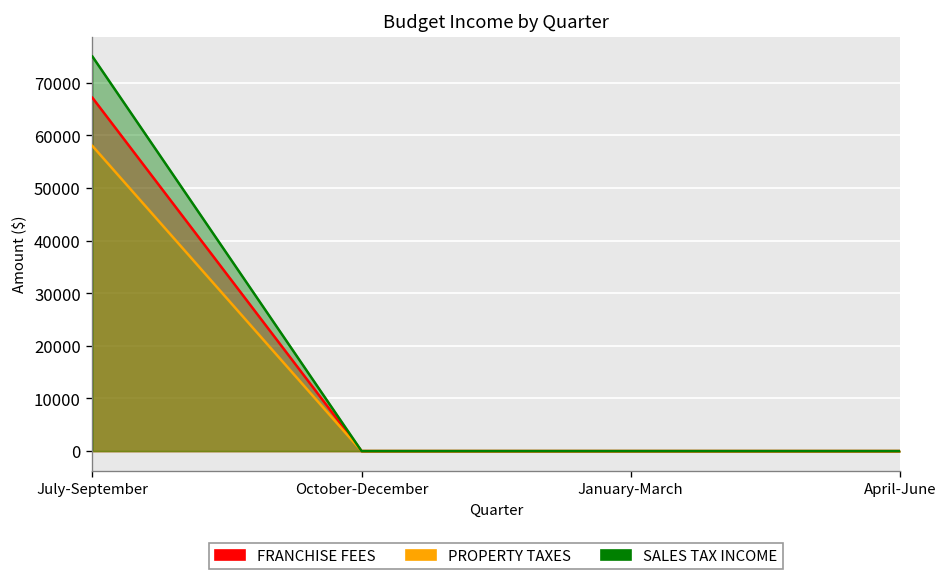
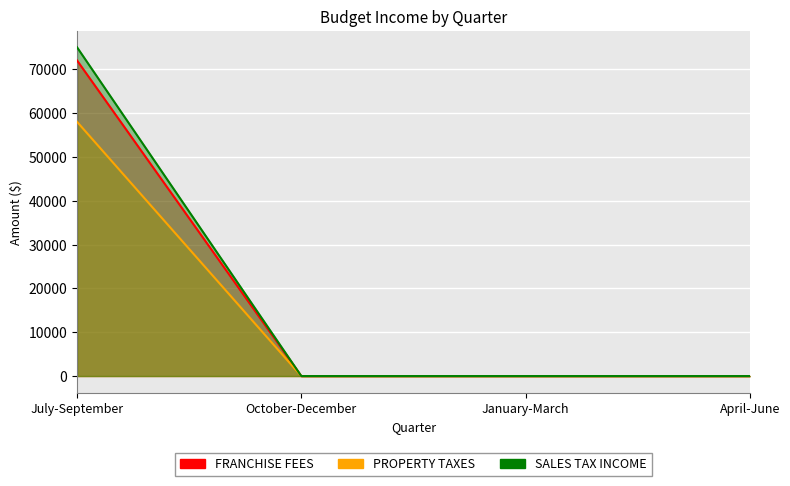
  {
    "FRANCHISE FEES": {
-     "July-September": 67000
+     "July-September": 72000
    },
    "PROPERTY TAXES": {
      "July-September": 58000
    },
    "SALES TAX INCOME": {
      "July-September": 75000
    }
  }
